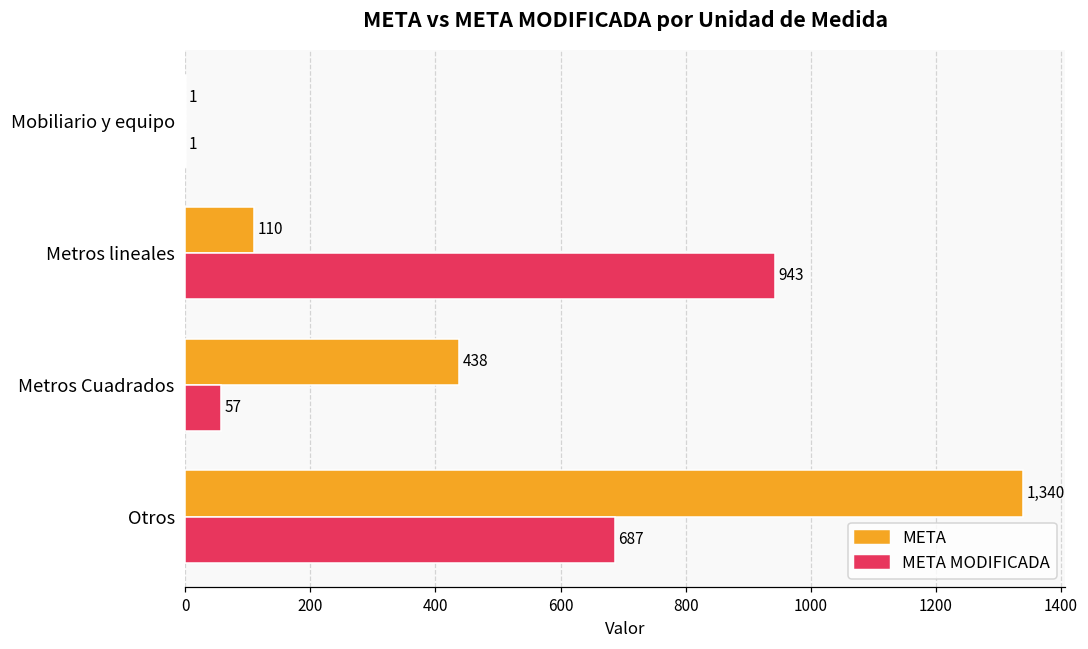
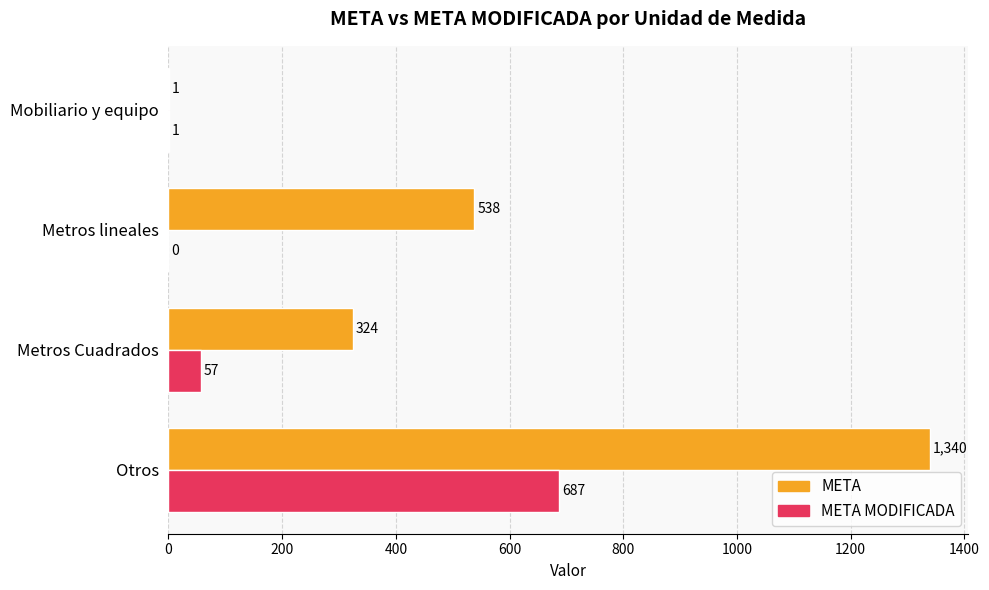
  {
    "META": {
      "Mobiliario y equipo": "1",
-     "Metros lineales": "110",
-     "Metros Cuadrados": "438",
+     "Metros lineales": "538",
+     "Metros Cuadrados": "324",
      "Otros": "1,340"
    },
    "META MODIFICADA": {
      "Mobiliario y equipo": "1",
-     "Metros lineales": "943",
+     "Metros lineales": "0",
      "Metros Cuadrados": "57",
      "Otros": "687"
    }
  }
